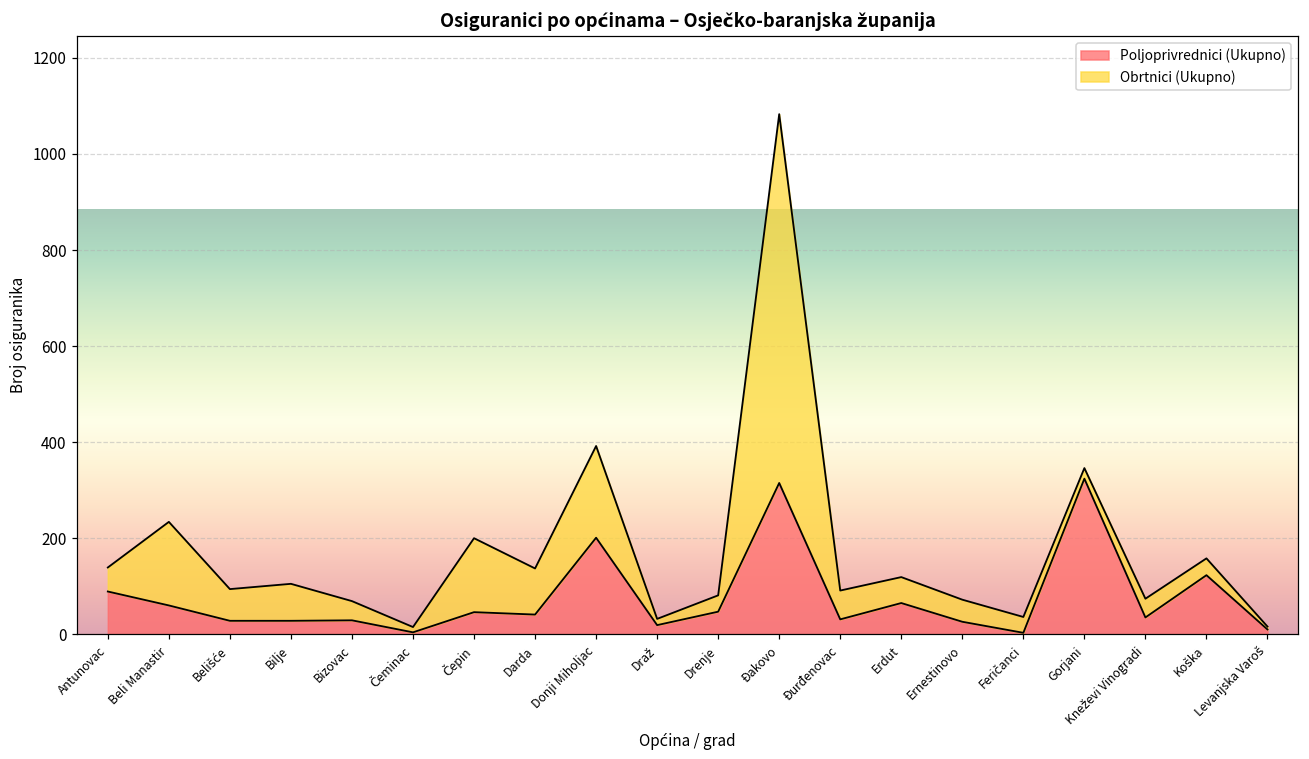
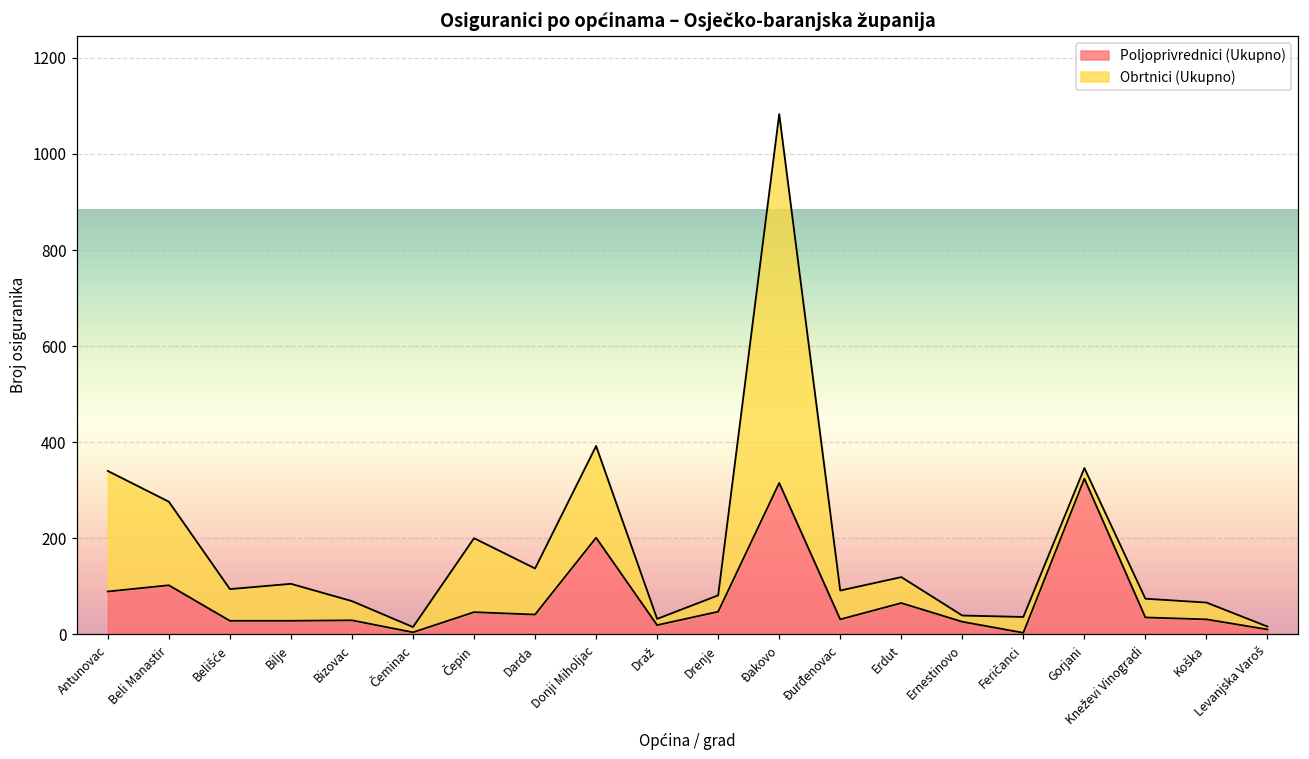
  {
    "Poljoprivrednici (Ukupno)": {
      "Antunovac": 90,
-     "Beli Manastir": 60,
+     "Beli Manastir": 100,
      "Belišće": 30,
      "Bilje": 30,
      "Bizovac": 30,
      "Čeminac": 0,
      "Čepin": 50,
      "Darda": 40,
      "Donji Miholjac": 200,
      "Draž": 20,
      "Drenje": 50,
      "Đakovo": 320,
      "Đurđenovac": 30,
      "Erdut": 70,
      "Ernestinovo": 30,
      "Feričanci": 0,
      "Gorjani": 320,
      "Kneževi Vinogradi": 40,
-     "Koška": 120,
+     "Koška": 30,
      "Levanjska Varoš": 10
    },
    "Obrtnici (Ukupno)": {
-     "Antunovac": 50,
+     "Antunovac": 250,
      "Beli Manastir": 170,
      "Belišće": 70,
      "Bilje": 80,
      "Bizovac": 40,
      "Čeminac": 10,
      "Čepin": 150,
      "Darda": 100,
      "Donji Miholjac": 190,
      "Draž": 10,
      "Drenje": 30,
      "Đakovo": 770,
      "Đurđenovac": 60,
      "Erdut": 50,
-     "Ernestinovo": 50,
+     "Ernestinovo": 10,
      "Feričanci": 30,
      "Gorjani": 20,
      "Kneževi Vinogradi": 40,
      "Koška": 40,
      "Levanjska Varoš": 10
    }
  }
